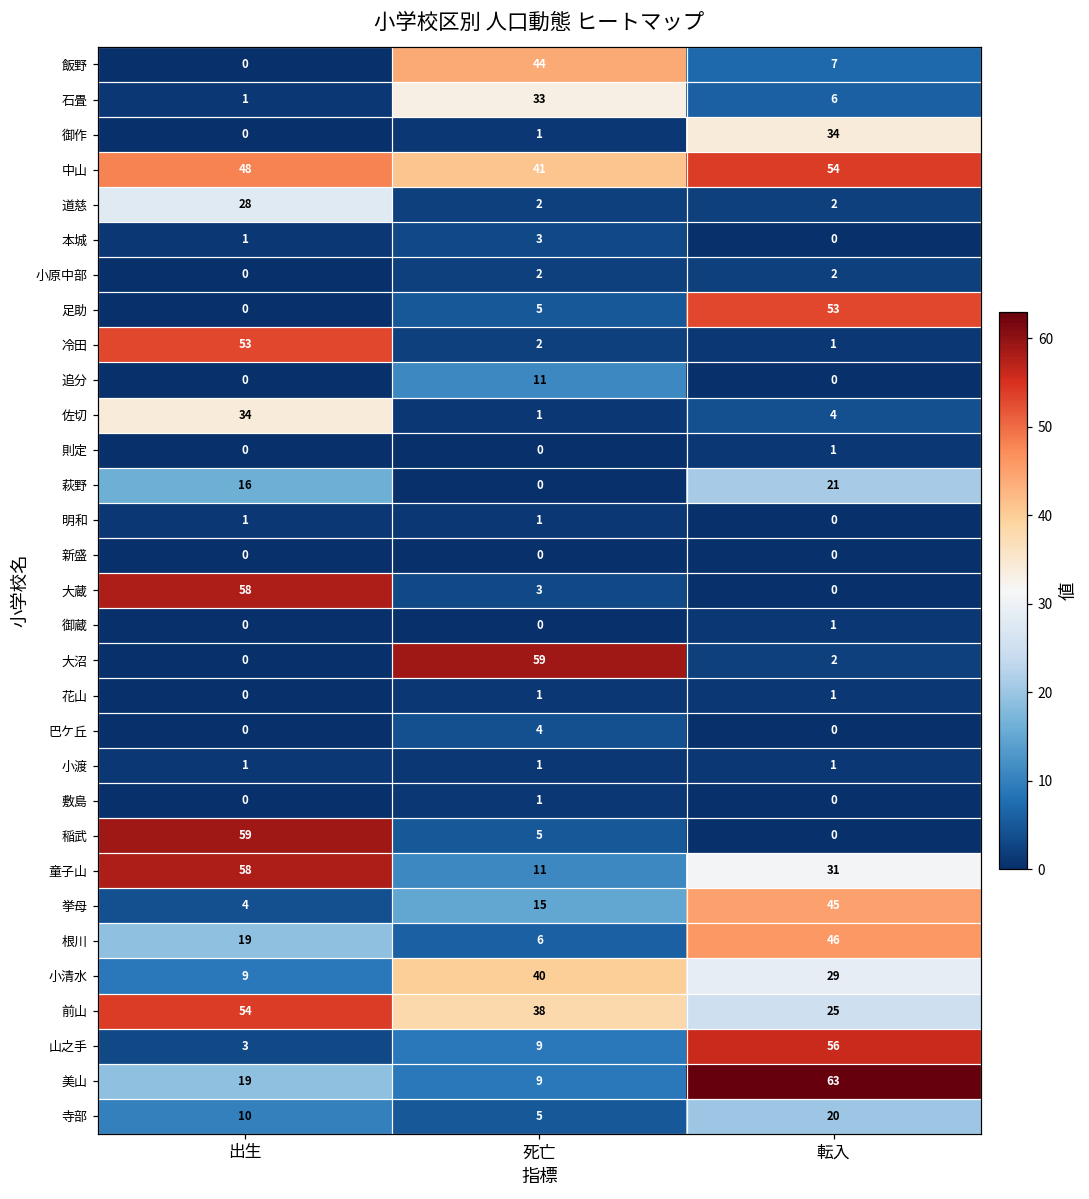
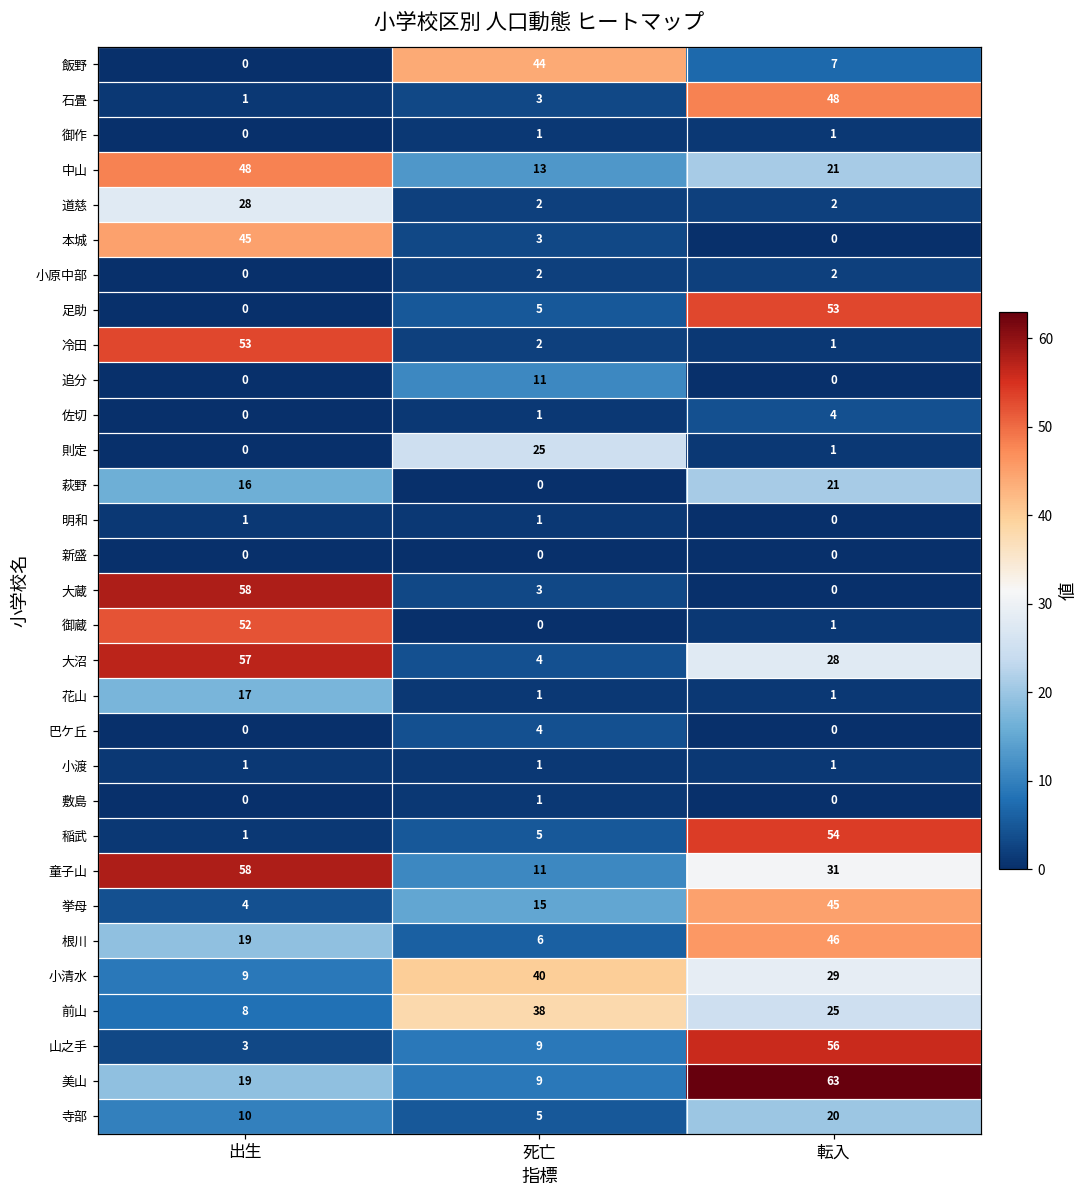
  {
    "飯野": {
      "出生": 0,
      "死亡": 44,
      "転入": 7
    },
    "石畳": {
      "出生": 1,
-     "死亡": 33,
-     "転入": 6
+     "死亡": 3,
+     "転入": 48
    },
    "御作": {
      "出生": 0,
      "死亡": 1,
-     "転入": 34
+     "転入": 1
    },
    "中山": {
      "出生": 48,
-     "死亡": 41,
-     "転入": 54
+     "死亡": 13,
+     "転入": 21
    },
    "道慈": {
      "出生": 28,
      "死亡": 2,
      "転入": 2
    },
    "本城": {
-     "出生": 1,
+     "出生": 45,
      "死亡": 3,
      "転入": 0
    },
    "小原中部": {
      "出生": 0,
      "死亡": 2,
      "転入": 2
    },
    "足助": {
      "出生": 0,
      "死亡": 5,
      "転入": 53
    },
    "冷田": {
      "出生": 53,
      "死亡": 2,
      "転入": 1
    },
    "追分": {
      "出生": 0,
      "死亡": 11,
      "転入": 0
    },
    "佐切": {
-     "出生": 34,
+     "出生": 0,
      "死亡": 1,
      "転入": 4
    },
    "則定": {
      "出生": 0,
-     "死亡": 0,
+     "死亡": 25,
      "転入": 1
    },
    "萩野": {
      "出生": 16,
      "死亡": 0,
      "転入": 21
    },
    "明和": {
      "出生": 1,
      "死亡": 1,
      "転入": 0
    },
    "新盛": {
      "出生": 0,
      "死亡": 0,
      "転入": 0
    },
    "大蔵": {
      "出生": 58,
      "死亡": 3,
      "転入": 0
    },
    "御蔵": {
-     "出生": 0,
+     "出生": 52,
      "死亡": 0,
      "転入": 1
    },
    "大沼": {
-     "出生": 0,
-     "死亡": 59,
-     "転入": 2
+     "出生": 57,
+     "死亡": 4,
+     "転入": 28
    },
    "花山": {
-     "出生": 0,
+     "出生": 17,
      "死亡": 1,
      "転入": 1
    },
    "巴ケ丘": {
      "出生": 0,
      "死亡": 4,
      "転入": 0
    },
    "小渡": {
      "出生": 1,
      "死亡": 1,
      "転入": 1
    },
    "敷島": {
      "出生": 0,
      "死亡": 1,
      "転入": 0
    },
    "稲武": {
-     "出生": 59,
+     "出生": 1,
      "死亡": 5,
-     "転入": 0
+     "転入": 54
    },
    "童子山": {
      "出生": 58,
      "死亡": 11,
      "転入": 31
    },
    "挙母": {
      "出生": 4,
      "死亡": 15,
      "転入": 45
    },
    "根川": {
      "出生": 19,
      "死亡": 6,
      "転入": 46
    },
    "小清水": {
      "出生": 9,
      "死亡": 40,
      "転入": 29
    },
    "前山": {
-     "出生": 54,
+     "出生": 8,
      "死亡": 38,
      "転入": 25
    },
    "山之手": {
      "出生": 3,
      "死亡": 9,
      "転入": 56
    },
    "美山": {
      "出生": 19,
      "死亡": 9,
      "転入": 63
    },
    "寺部": {
      "出生": 10,
      "死亡": 5,
      "転入": 20
    }
  }
